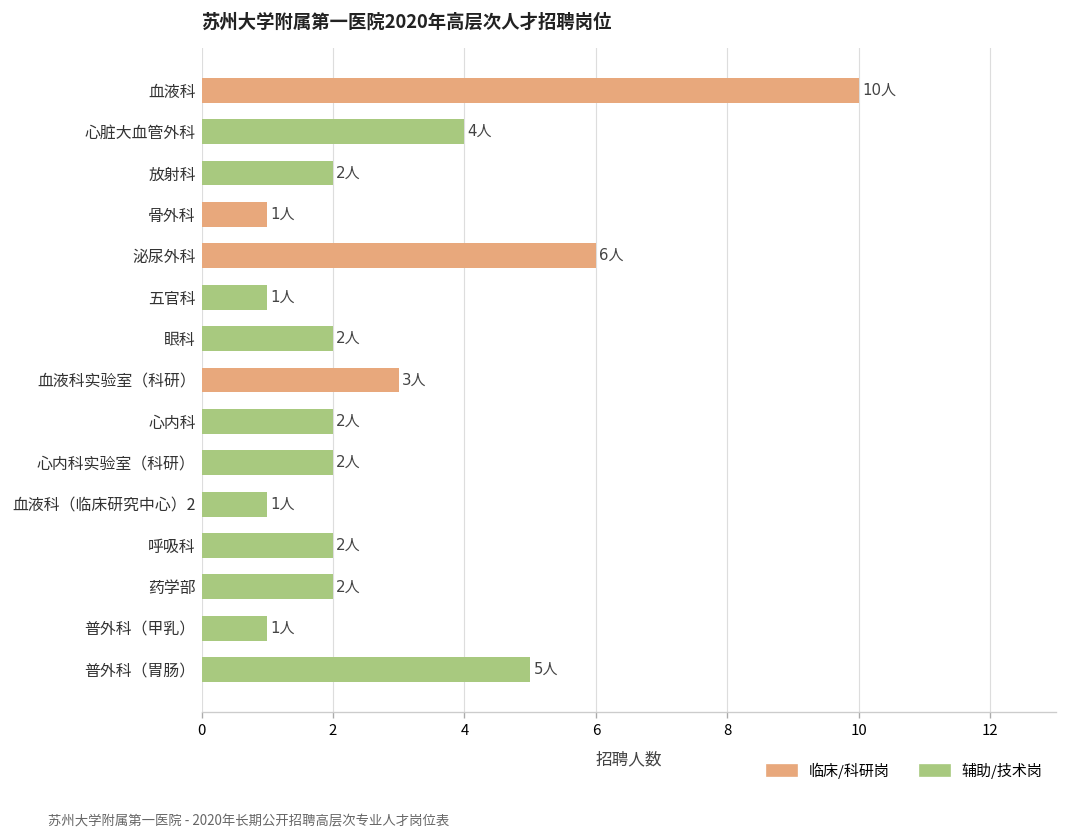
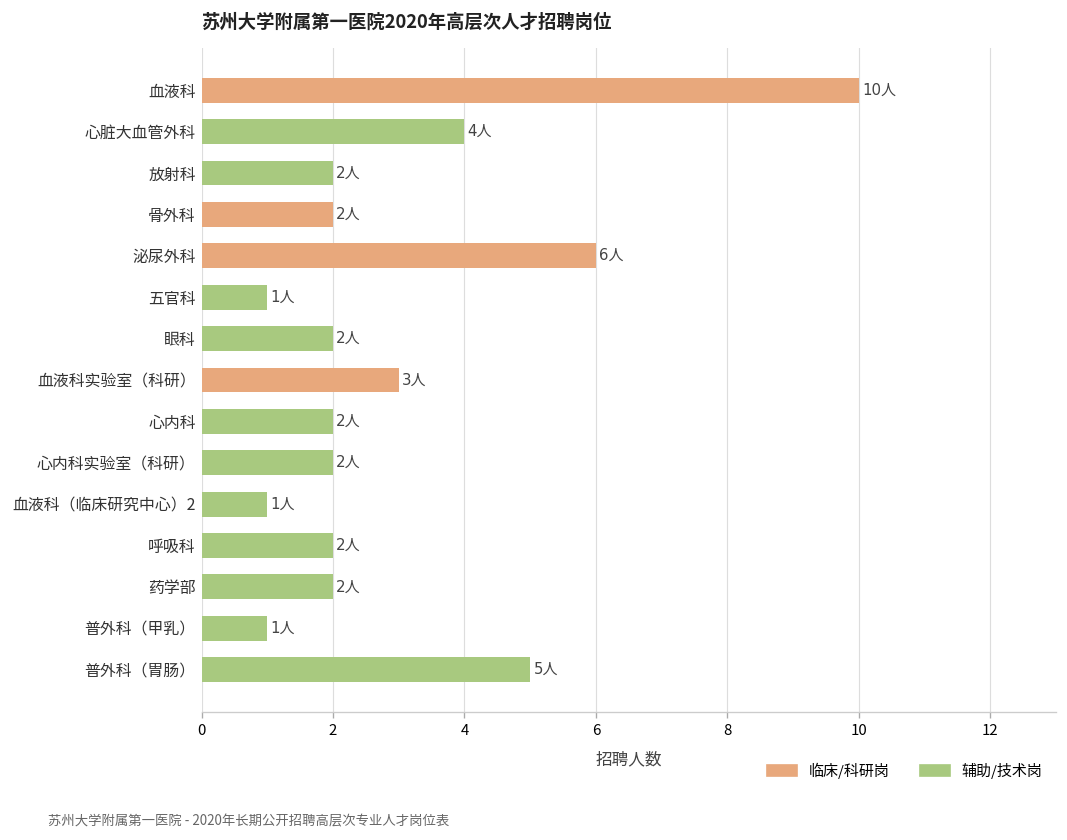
  {
    "血液科": "10人",
    "心脏大血管外科": "4人",
    "放射科": "2人",
-   "骨外科": "1人",
+   "骨外科": "2人",
    "泌尿外科": "6人",
    "五官科": "1人",
    "眼科": "2人",
    "血液科实验室（科研）": "3人",
    "心内科": "2人",
    "心内科实验室（科研）": "2人",
    "血液科（临床研究中心）2": "1人",
    "呼吸科": "2人",
    "药学部": "2人",
    "普外科（甲乳）": "1人",
    "普外科（胃肠）": "5人"
  }
